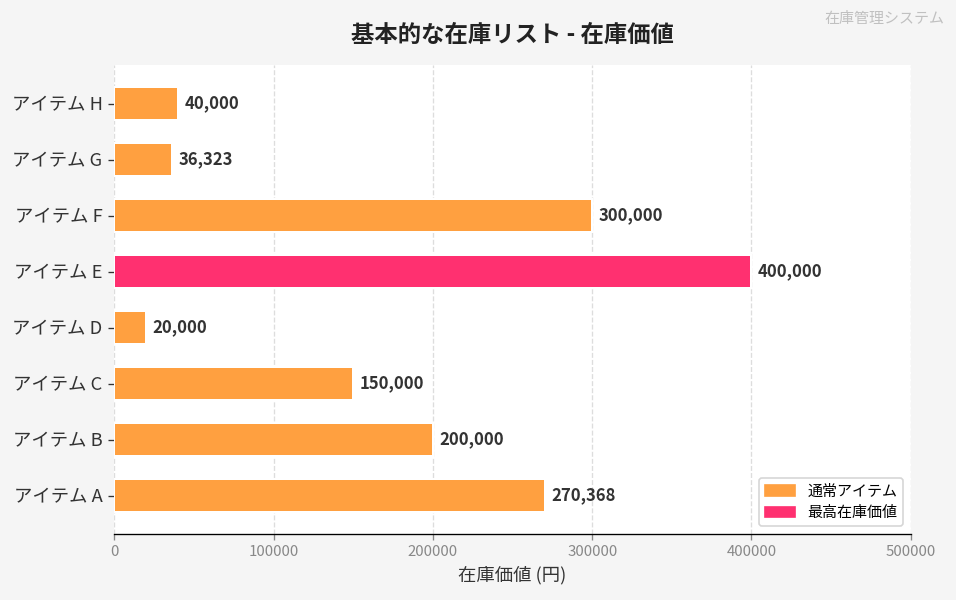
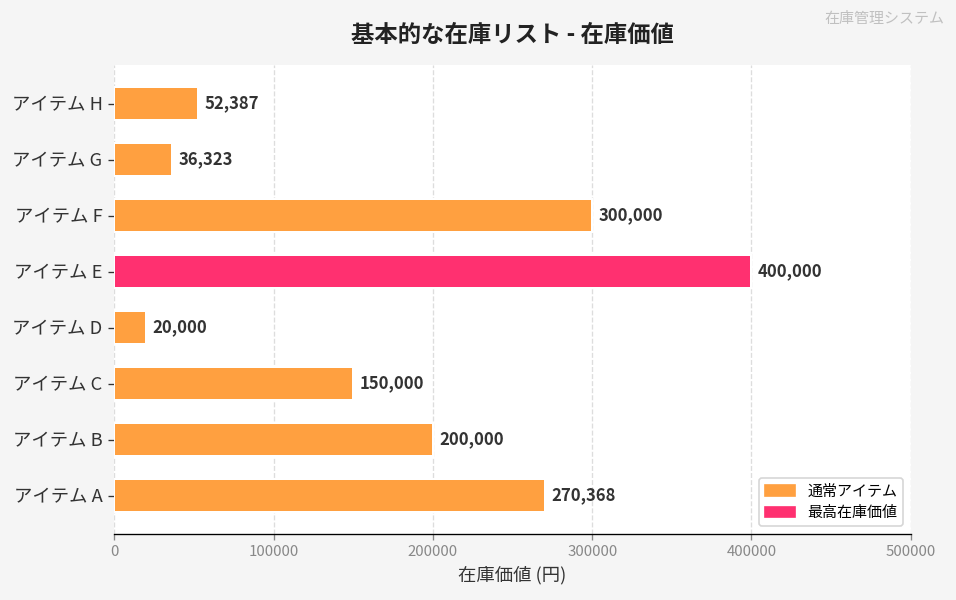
  {
-   "アイテム H": "40,000",
+   "アイテム H": "52,387",
    "アイテム G": "36,323",
    "アイテム F": "300,000",
    "アイテム E": "400,000",
    "アイテム D": "20,000",
    "アイテム C": "150,000",
    "アイテム B": "200,000",
    "アイテム A": "270,368"
  }
